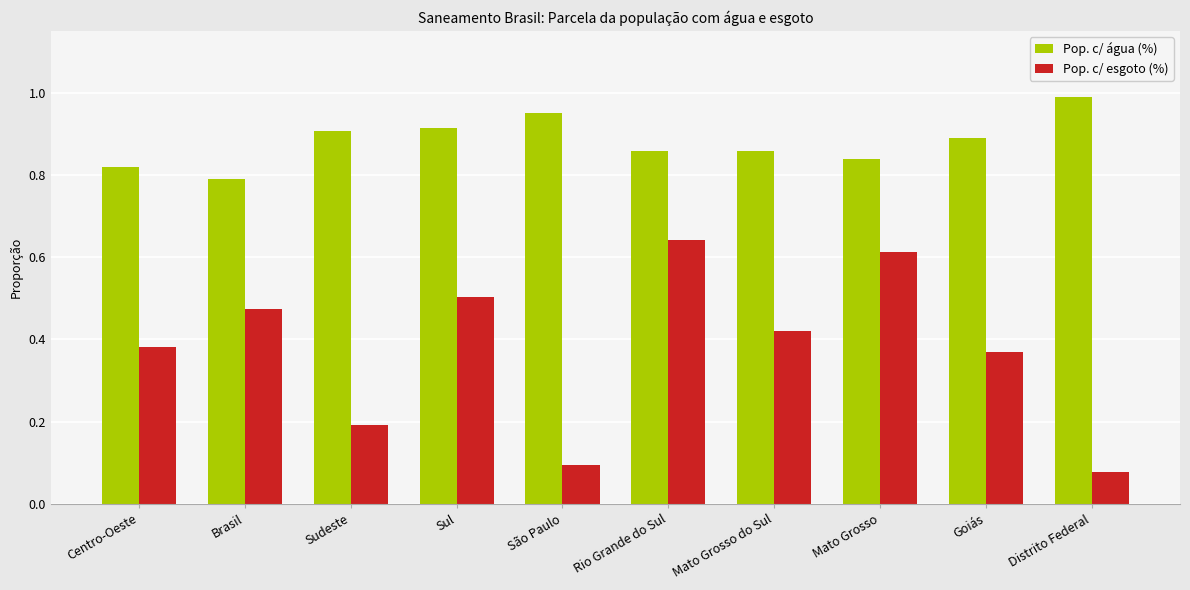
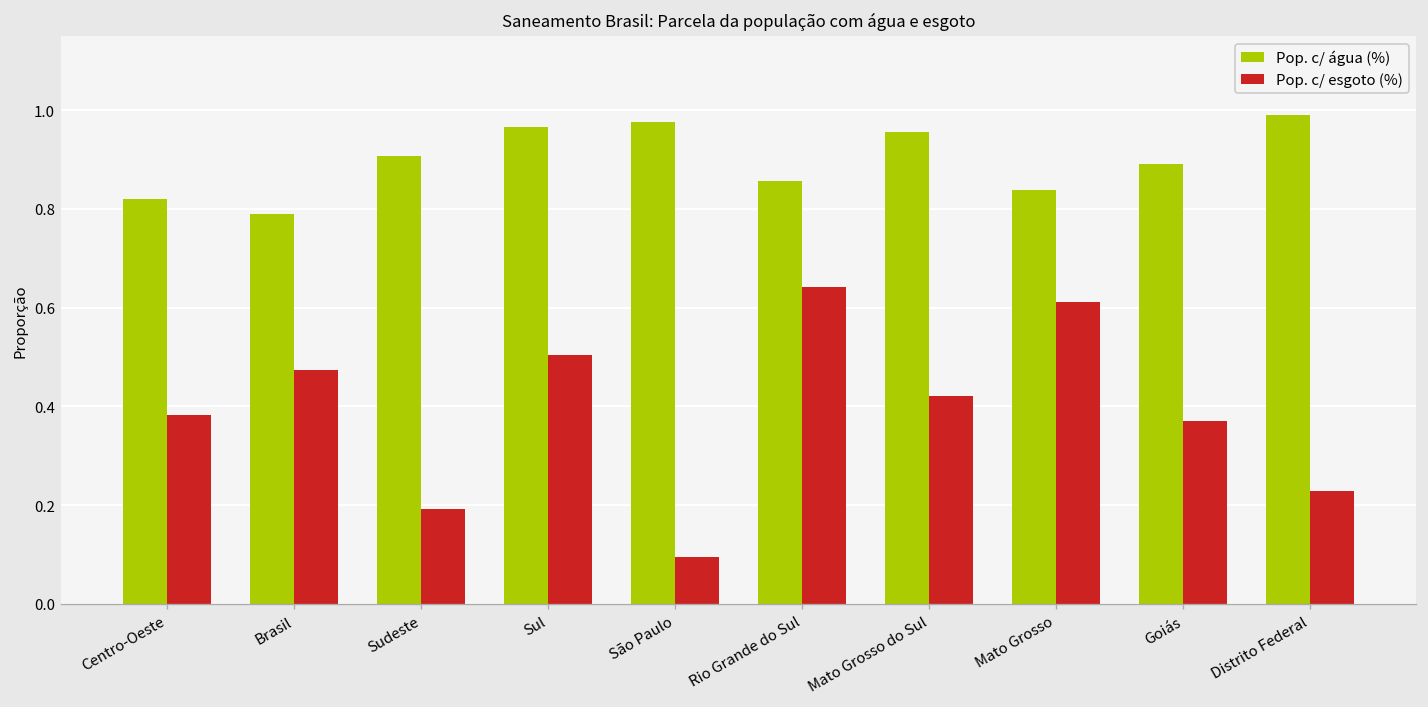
  {
    "Pop. c/ água (%)": {
      "Centro-Oeste": 0.82,
      "Brasil": 0.79,
      "Sudeste": 0.91,
-     "Sul": 0.92,
-     "São Paulo": 0.95,
+     "Sul": 0.97,
+     "São Paulo": 0.98,
      "Rio Grande do Sul": 0.86,
-     "Mato Grosso do Sul": 0.86,
+     "Mato Grosso do Sul": 0.96,
      "Mato Grosso": 0.84,
      "Goiás": 0.89,
      "Distrito Federal": 0.99
    },
    "Pop. c/ esgoto (%)": {
      "Centro-Oeste": 0.38,
      "Brasil": 0.47,
      "Sudeste": 0.19,
      "Sul": 0.50,
      "São Paulo": 0.10,
      "Rio Grande do Sul": 0.64,
      "Mato Grosso do Sul": 0.42,
      "Mato Grosso": 0.61,
      "Goiás": 0.37,
-     "Distrito Federal": 0.08
+     "Distrito Federal": 0.23
    }
  }
